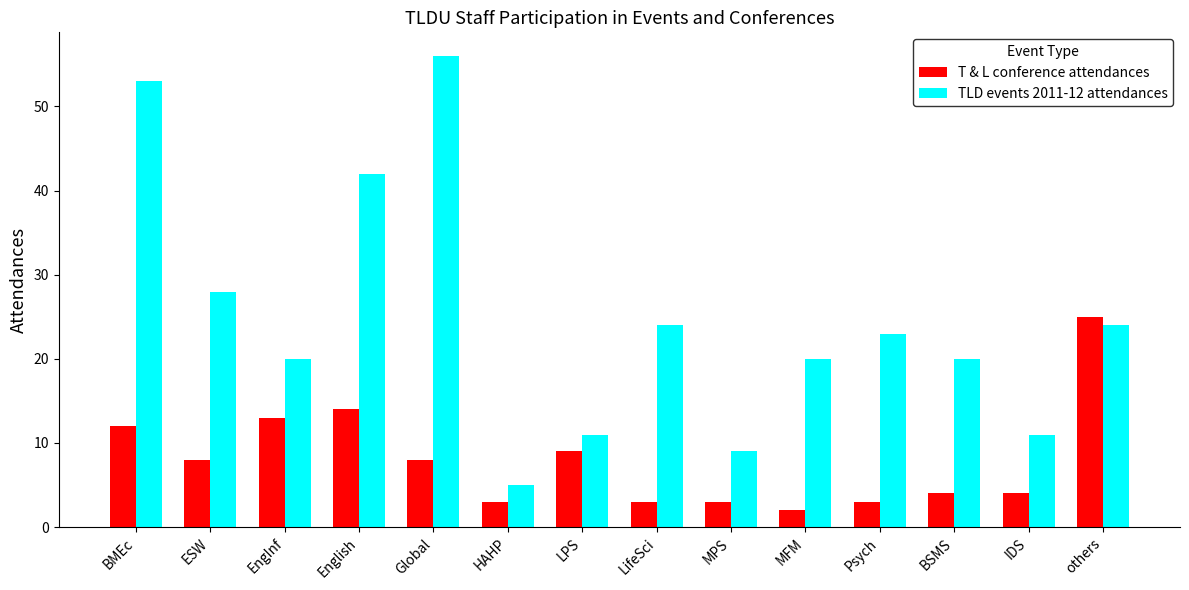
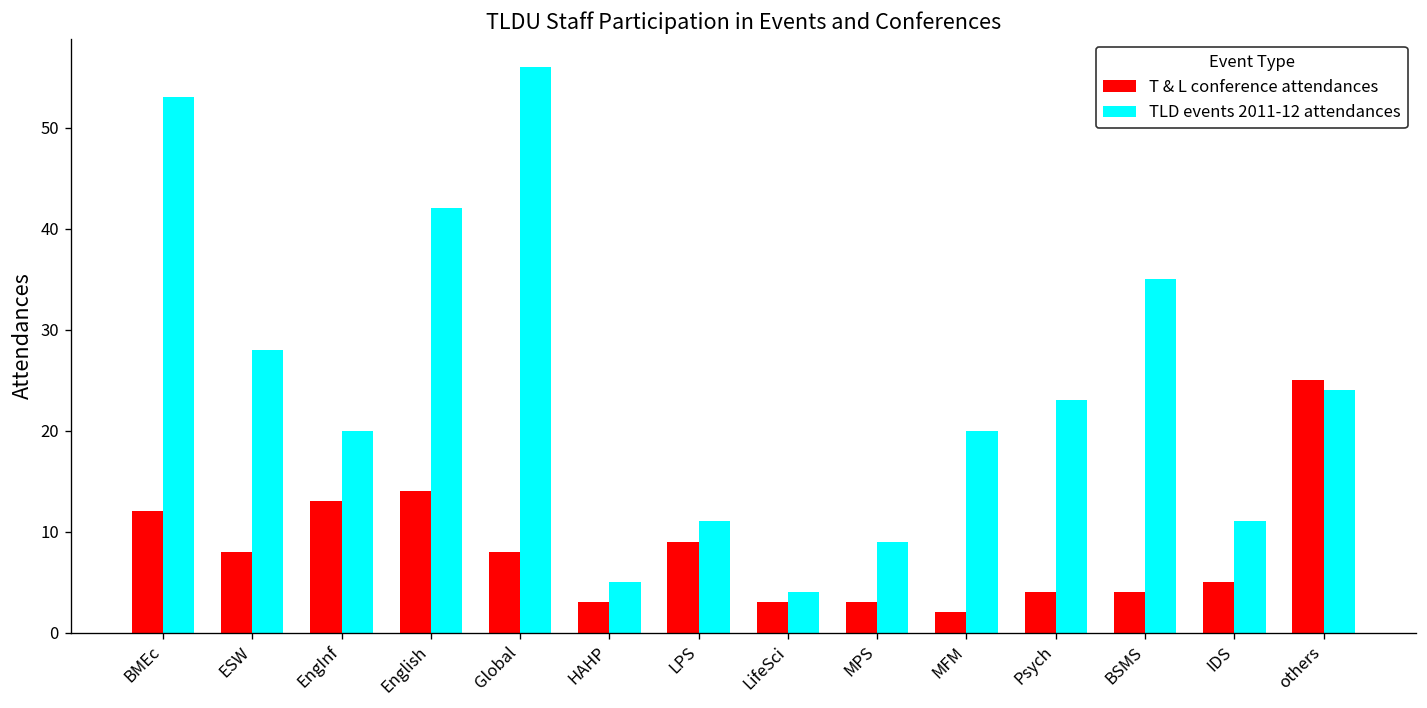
  {
    "T & L conference attendances": {
      "BMEc": 12,
      "ESW": 8,
      "EngInf": 13,
      "English": 14,
      "Global": 8,
      "HAHP": 3,
      "LPS": 9,
      "LifeSci": 3,
      "MPS": 3,
      "MFM": 2,
-     "Psych": 3,
+     "Psych": 4,
      "BSMS": 4,
-     "IDS": 4,
+     "IDS": 5,
      "others": 25
    },
    "TLD events 2011-12 attendances": {
      "BMEc": 53,
      "ESW": 28,
      "EngInf": 20,
      "English": 42,
      "Global": 56,
      "HAHP": 5,
      "LPS": 11,
-     "LifeSci": 24,
+     "LifeSci": 4,
      "MPS": 9,
      "MFM": 20,
      "Psych": 23,
-     "BSMS": 20,
+     "BSMS": 35,
      "IDS": 11,
      "others": 24
    }
  }
